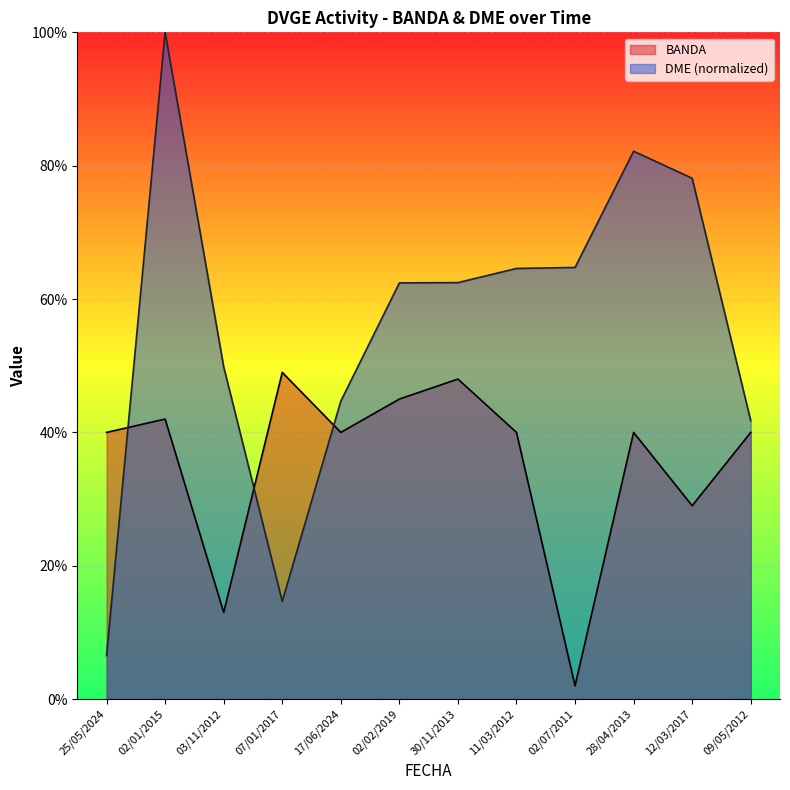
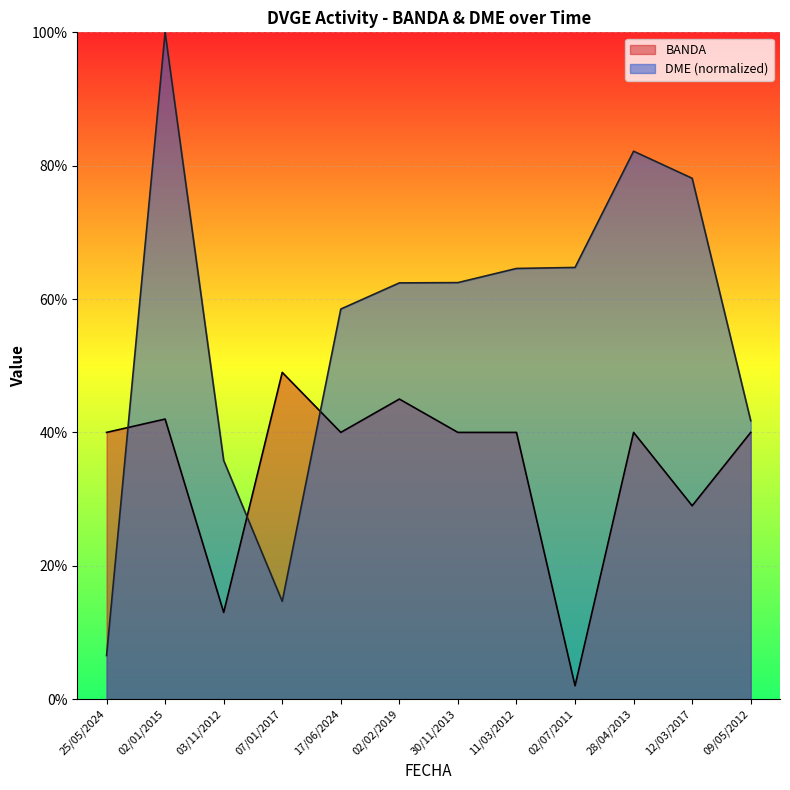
  {
    "BANDA": {
      "25/05/2024": "40%",
      "02/01/2015": "42%",
      "03/11/2012": "13%",
      "07/01/2017": "49%",
      "17/06/2024": "40%",
      "02/02/2019": "45%",
-     "30/11/2013": "48%",
+     "30/11/2013": "40%",
      "11/03/2012": "40%",
      "02/07/2011": "2%",
      "28/04/2013": "40%",
      "12/03/2017": "29%",
      "09/05/2012": "40%"
    },
    "DME (normalized)": {
      "25/05/2024": "7%",
      "02/01/2015": "100%",
-     "03/11/2012": "50%",
+     "03/11/2012": "36%",
      "07/01/2017": "15%",
-     "17/06/2024": "45%",
+     "17/06/2024": "59%",
      "02/02/2019": "62%",
      "30/11/2013": "62%",
      "11/03/2012": "65%",
      "02/07/2011": "65%",
      "28/04/2013": "82%",
      "12/03/2017": "78%",
      "09/05/2012": "42%"
    }
  }
